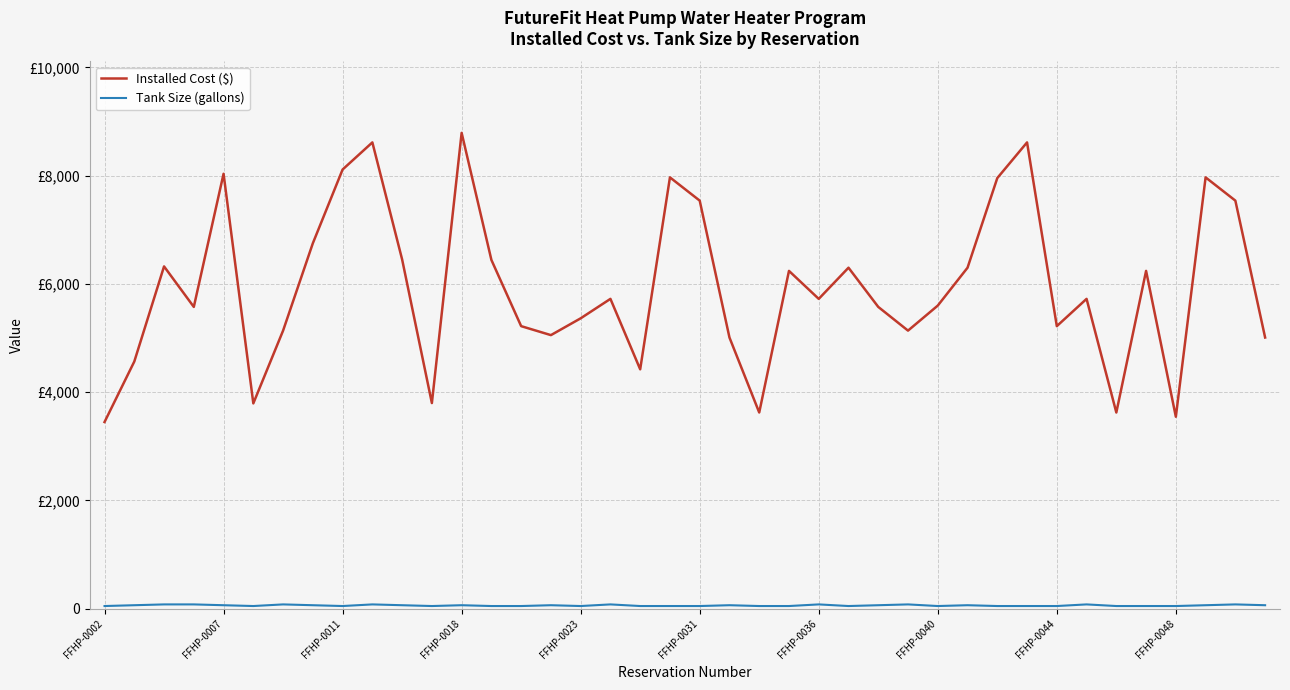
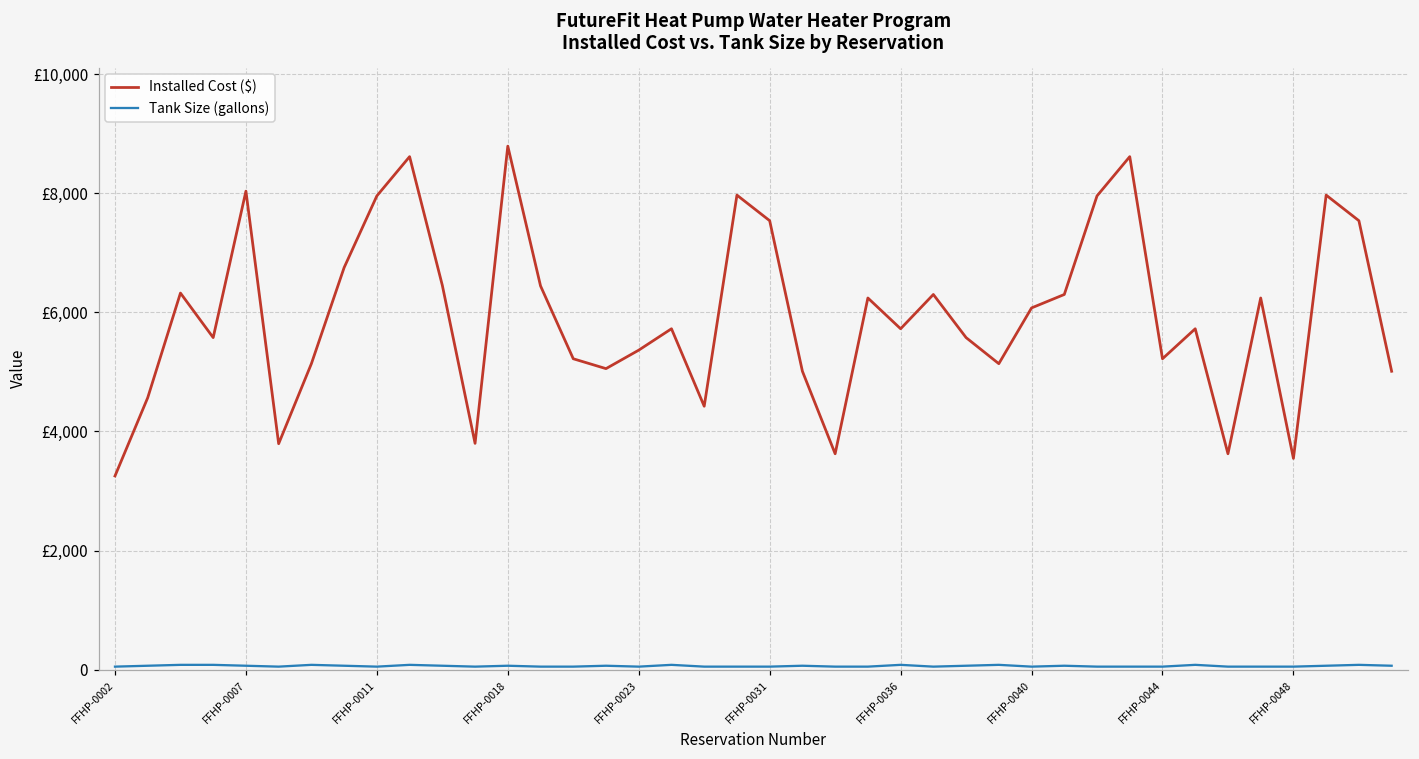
  {
    "Installed Cost ($)": {
-     "FFHP-0002": "£3,400",
+     "FFHP-0002": "£3,300",
      "FFHP-0007": "£8,000",
-     "FFHP-0011": "£8,100",
+     "FFHP-0011": "£8,000",
      "FFHP-0018": "£8,800",
      "FFHP-0023": "£5,400",
      "FFHP-0031": "£7,500",
      "FFHP-0036": "£5,700",
-     "FFHP-0040": "£5,600",
+     "FFHP-0040": "£6,100",
      "FFHP-0044": "£5,200",
      "FFHP-0048": "£3,500"
    },
    "Tank Size (gallons)": {
      "FFHP-0002": "£100",
      "FFHP-0007": "£100",
      "FFHP-0011": "£100",
      "FFHP-0018": "£100",
      "FFHP-0023": "£100",
      "FFHP-0031": "£100",
      "FFHP-0036": "£100",
      "FFHP-0040": "£100",
      "FFHP-0044": "£100",
      "FFHP-0048": "£100"
    }
  }
